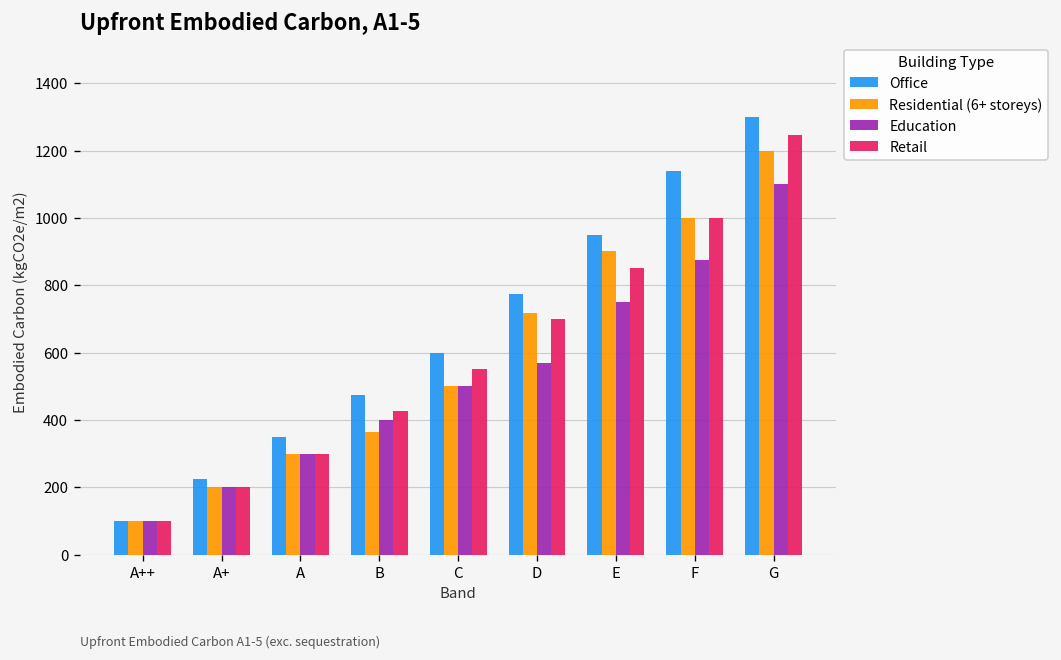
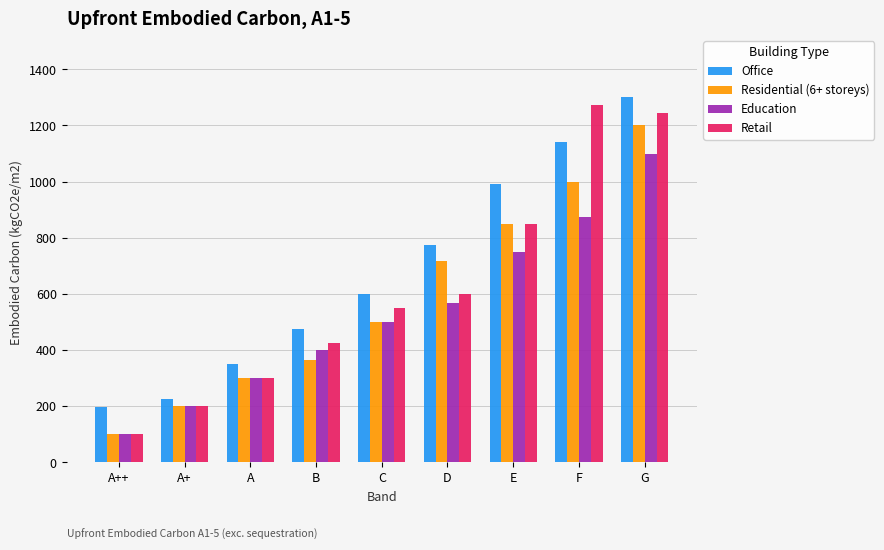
  {
    "Office": {
-     "A++": 100,
+     "A++": 200,
      "A+": 230,
      "A": 350,
      "B": 480,
      "C": 600,
      "D": 780,
-     "E": 950,
+     "E": 990,
      "F": 1140,
      "G": 1300
    },
    "Residential (6+ storeys)": {
      "A++": 100,
      "A+": 200,
      "A": 300,
      "B": 370,
      "C": 500,
      "D": 720,
-     "E": 900,
+     "E": 850,
      "F": 1000,
      "G": 1200
    },
    "Education": {
      "A++": 100,
      "A+": 200,
      "A": 300,
      "B": 400,
      "C": 500,
      "D": 570,
      "E": 750,
      "F": 880,
      "G": 1100
    },
    "Retail": {
      "A++": 100,
      "A+": 200,
      "A": 300,
      "B": 430,
      "C": 550,
-     "D": 700,
+     "D": 600,
      "E": 850,
-     "F": 1000,
+     "F": 1270,
      "G": 1250
    }
  }
